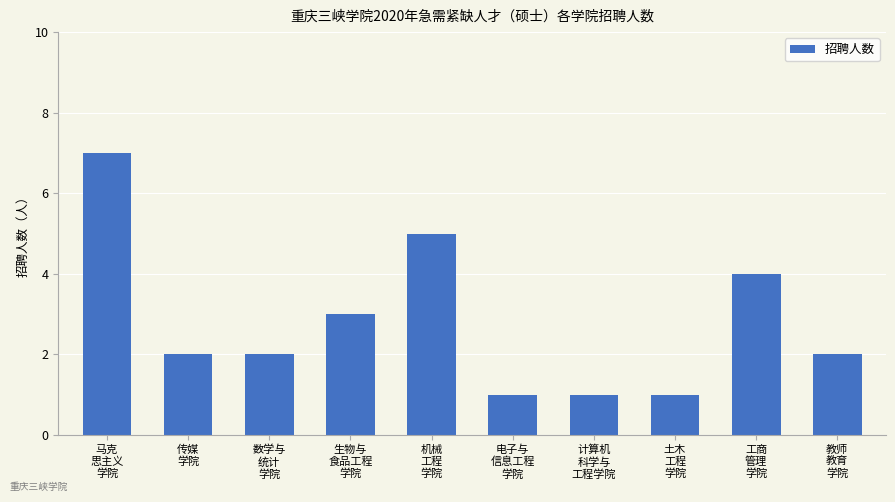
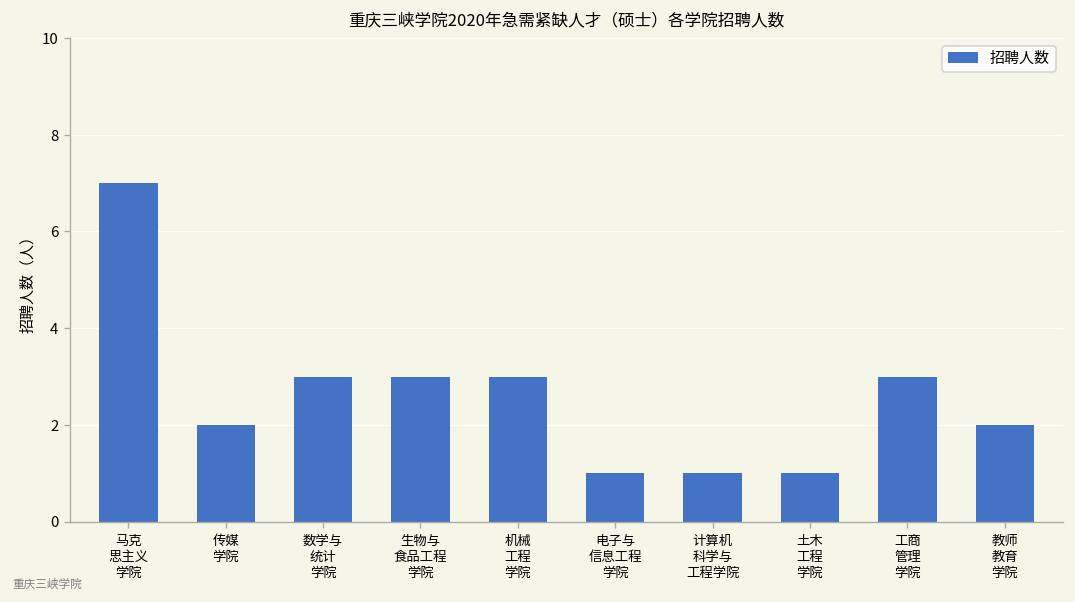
  {
    "马克 思主义 学院": 7,
    "传媒 学院": 2,
-   "数学与 统计 学院": 2,
+   "数学与 统计 学院": 3,
    "生物与 食品工程 学院": 3,
-   "机械 工程 学院": 5,
+   "机械 工程 学院": 3,
    "电子与 信息工程 学院": 1,
    "计算机 科学与 工程学院": 1,
    "土木 工程 学院": 1,
-   "工商 管理 学院": 4,
+   "工商 管理 学院": 3,
    "教师 教育 学院": 2
  }
